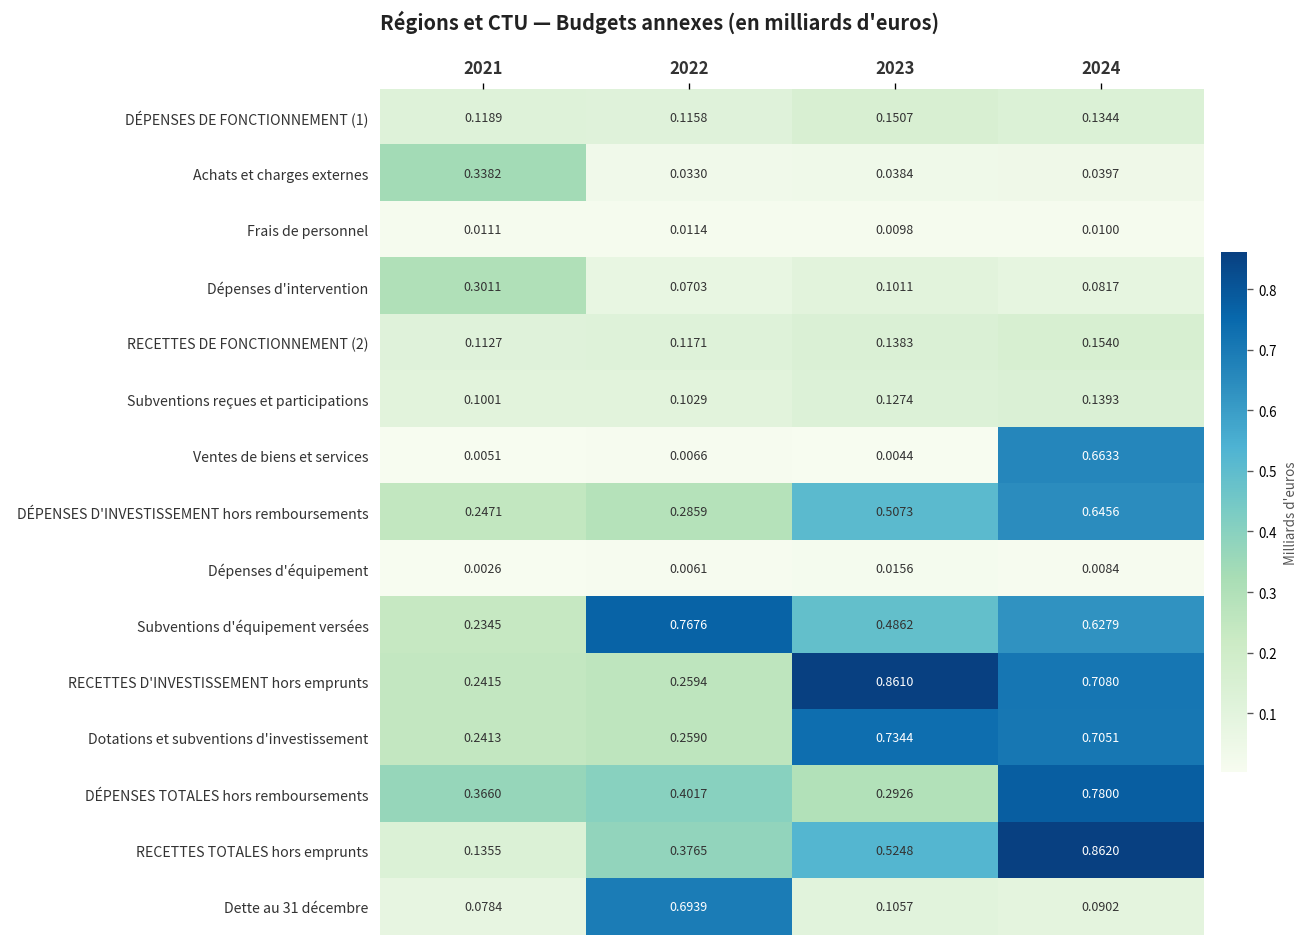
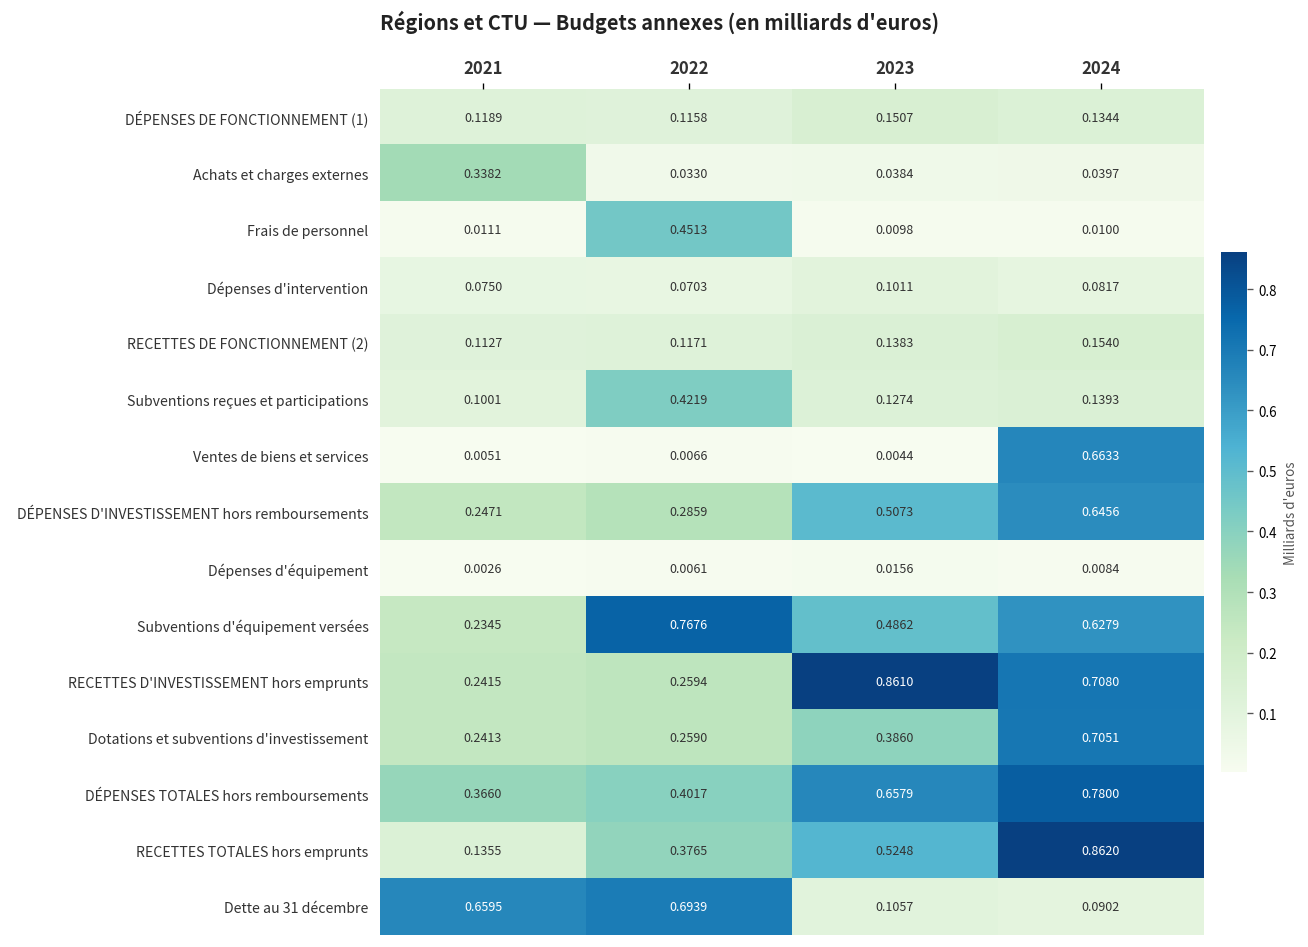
  {
    "DÉPENSES DE FONCTIONNEMENT (1)": {
      "2021": 0.1189,
      "2022": 0.1158,
      "2023": 0.1507,
      "2024": 0.1344
    },
    "Achats et charges externes": {
      "2021": 0.3382,
      "2022": 0.0330,
      "2023": 0.0384,
      "2024": 0.0397
    },
    "Frais de personnel": {
      "2021": 0.0111,
-     "2022": 0.0114,
+     "2022": 0.4513,
      "2023": 0.0098,
      "2024": 0.0100
    },
    "Dépenses d'intervention": {
-     "2021": 0.3011,
+     "2021": 0.0750,
      "2022": 0.0703,
      "2023": 0.1011,
      "2024": 0.0817
    },
    "RECETTES DE FONCTIONNEMENT (2)": {
      "2021": 0.1127,
      "2022": 0.1171,
      "2023": 0.1383,
      "2024": 0.1540
    },
    "Subventions reçues et participations": {
      "2021": 0.1001,
-     "2022": 0.1029,
+     "2022": 0.4219,
      "2023": 0.1274,
      "2024": 0.1393
    },
    "Ventes de biens et services": {
      "2021": 0.0051,
      "2022": 0.0066,
      "2023": 0.0044,
      "2024": 0.6633
    },
    "DÉPENSES D'INVESTISSEMENT hors remboursements": {
      "2021": 0.2471,
      "2022": 0.2859,
      "2023": 0.5073,
      "2024": 0.6456
    },
    "Dépenses d'équipement": {
      "2021": 0.0026,
      "2022": 0.0061,
      "2023": 0.0156,
      "2024": 0.0084
    },
    "Subventions d'équipement versées": {
      "2021": 0.2345,
      "2022": 0.7676,
      "2023": 0.4862,
      "2024": 0.6279
    },
    "RECETTES D'INVESTISSEMENT hors emprunts": {
      "2021": 0.2415,
      "2022": 0.2594,
      "2023": 0.8610,
      "2024": 0.7080
    },
    "Dotations et subventions d'investissement": {
      "2021": 0.2413,
      "2022": 0.2590,
-     "2023": 0.7344,
+     "2023": 0.3860,
      "2024": 0.7051
    },
    "DÉPENSES TOTALES hors remboursements": {
      "2021": 0.3660,
      "2022": 0.4017,
-     "2023": 0.2926,
+     "2023": 0.6579,
      "2024": 0.7800
    },
    "RECETTES TOTALES hors emprunts": {
      "2021": 0.1355,
      "2022": 0.3765,
      "2023": 0.5248,
      "2024": 0.8620
    },
    "Dette au 31 décembre": {
-     "2021": 0.0784,
+     "2021": 0.6595,
      "2022": 0.6939,
      "2023": 0.1057,
      "2024": 0.0902
    }
  }
